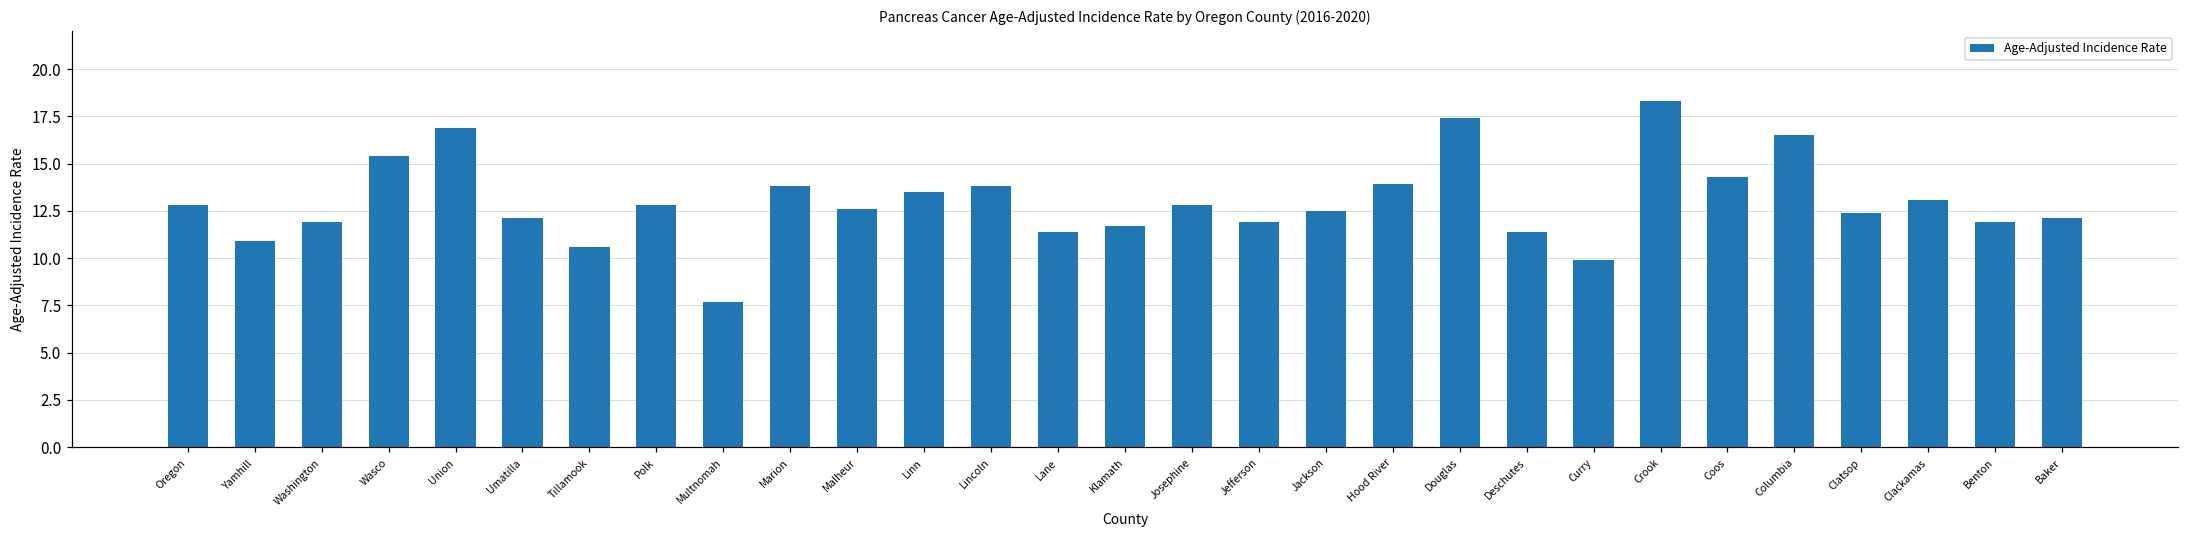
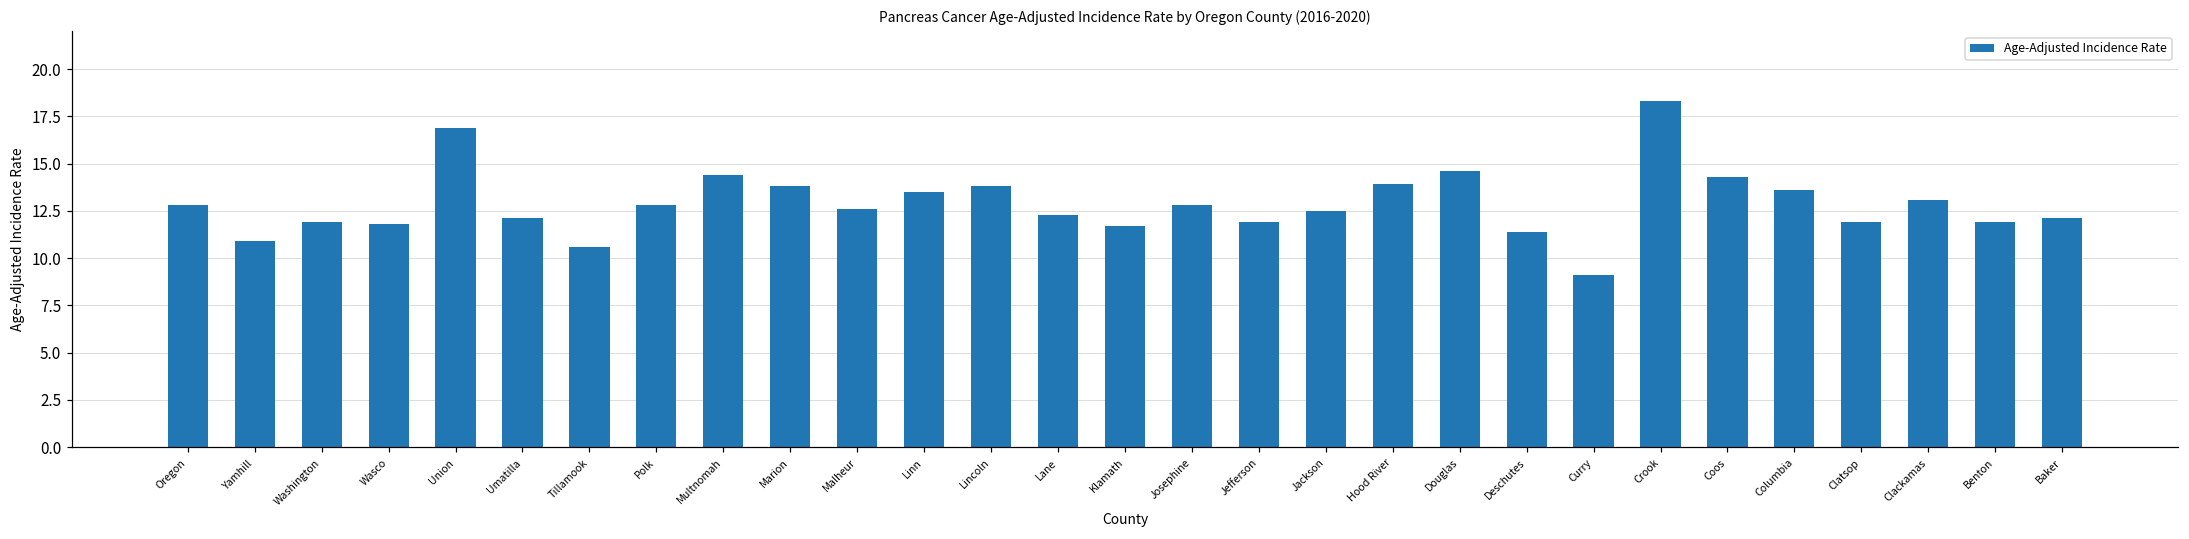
  {
    "Oregon": 12.8,
    "Yamhill": 10.9,
    "Washington": 11.9,
-   "Wasco": 15.4,
+   "Wasco": 11.8,
    "Union": 16.9,
    "Umatilla": 12.1,
    "Tillamook": 10.6,
    "Polk": 12.8,
-   "Multnomah": 7.7,
+   "Multnomah": 14.4,
    "Marion": 13.8,
    "Malheur": 12.6,
    "Linn": 13.5,
    "Lincoln": 13.8,
-   "Lane": 11.4,
+   "Lane": 12.3,
    "Klamath": 11.7,
    "Josephine": 12.8,
    "Jefferson": 11.9,
    "Jackson": 12.5,
    "Hood River": 13.9,
-   "Douglas": 17.4,
+   "Douglas": 14.6,
    "Deschutes": 11.4,
-   "Curry": 9.9,
+   "Curry": 9.1,
    "Crook": 18.3,
    "Coos": 14.3,
-   "Columbia": 16.5,
-   "Clatsop": 12.4,
+   "Columbia": 13.6,
+   "Clatsop": 11.9,
    "Clackamas": 13.1,
    "Benton": 11.9,
    "Baker": 12.1
  }
